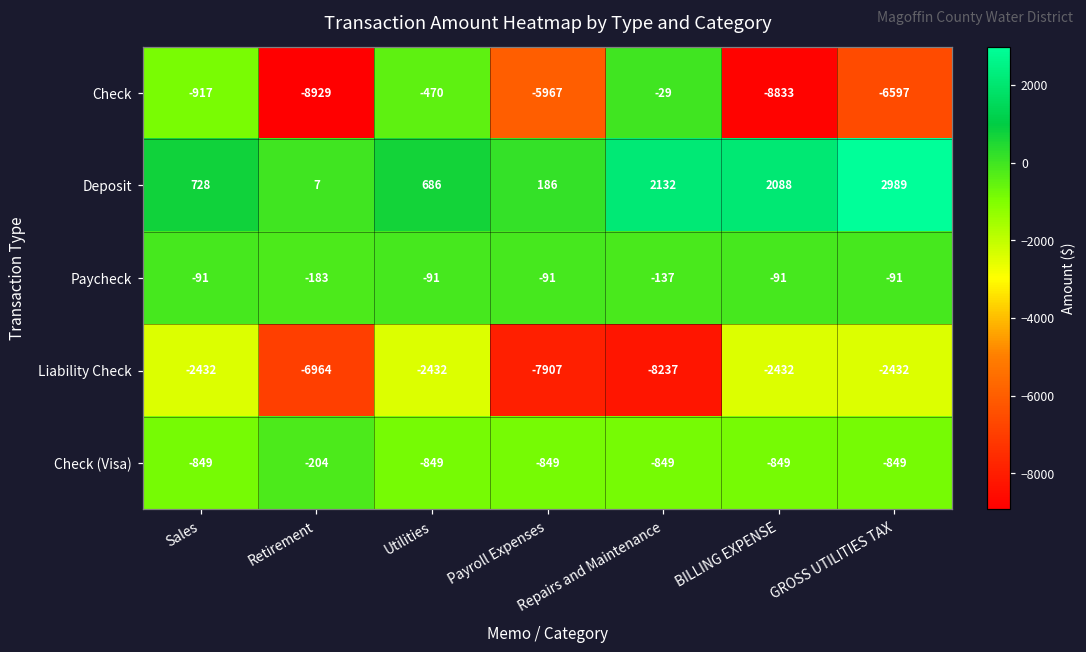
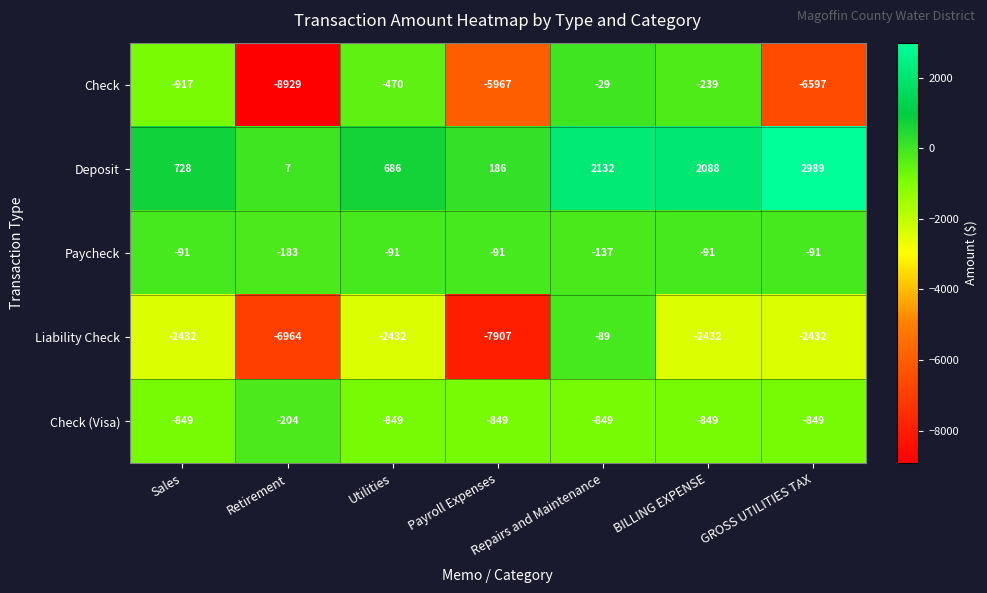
  {
    "Check": {
      "Sales": -917,
      "Retirement": -8929,
      "Utilities": -470,
      "Payroll Expenses": -5967,
      "Repairs and Maintenance": -29,
-     "BILLING EXPENSE": -8833,
+     "BILLING EXPENSE": -239,
      "GROSS UTILITIES TAX": -6597
    },
    "Deposit": {
      "Sales": 728,
      "Retirement": 7,
      "Utilities": 686,
      "Payroll Expenses": 186,
      "Repairs and Maintenance": 2132,
      "BILLING EXPENSE": 2088,
      "GROSS UTILITIES TAX": 2989
    },
    "Paycheck": {
      "Sales": -91,
      "Retirement": -183,
      "Utilities": -91,
      "Payroll Expenses": -91,
      "Repairs and Maintenance": -137,
      "BILLING EXPENSE": -91,
      "GROSS UTILITIES TAX": -91
    },
    "Liability Check": {
      "Sales": -2432,
      "Retirement": -6964,
      "Utilities": -2432,
      "Payroll Expenses": -7907,
-     "Repairs and Maintenance": -8237,
+     "Repairs and Maintenance": -89,
      "BILLING EXPENSE": -2432,
      "GROSS UTILITIES TAX": -2432
    },
    "Check (Visa)": {
      "Sales": -849,
      "Retirement": -204,
      "Utilities": -849,
      "Payroll Expenses": -849,
      "Repairs and Maintenance": -849,
      "BILLING EXPENSE": -849,
      "GROSS UTILITIES TAX": -849
    }
  }
